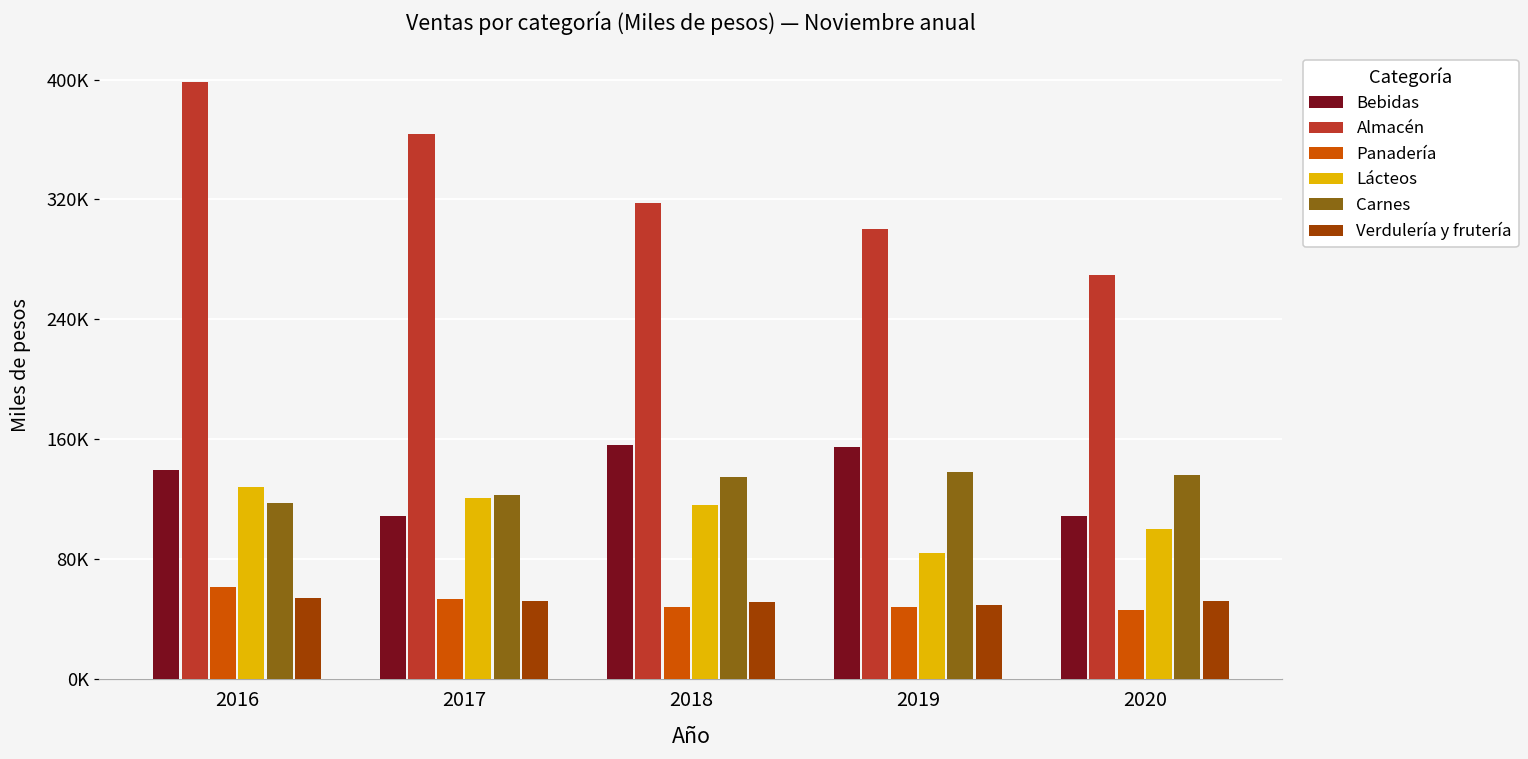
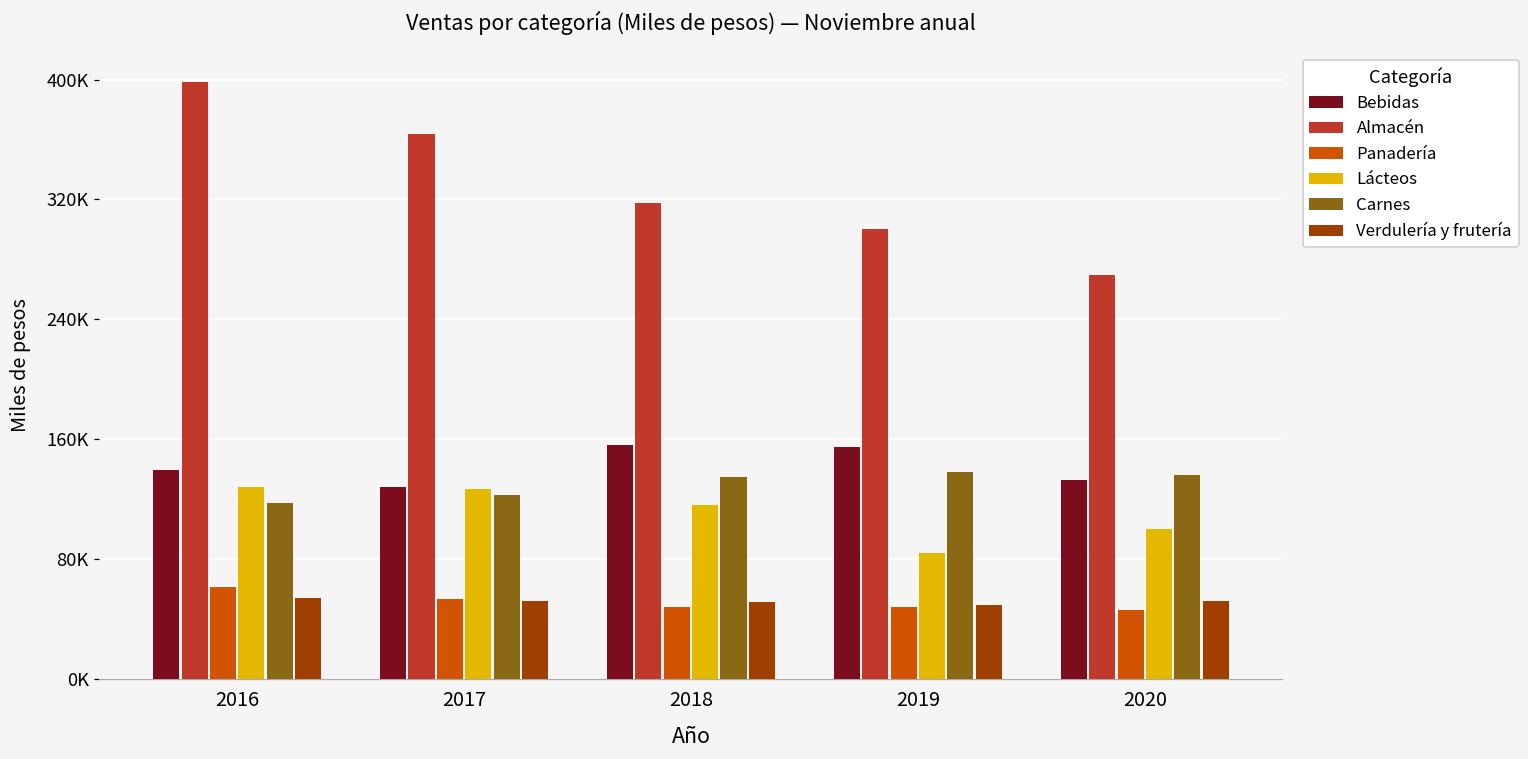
  {
    "Bebidas": {
      "2016": 140000,
-     "2017": 109000,
+     "2017": 128000,
      "2018": 156000,
      "2019": 155000,
-     "2020": 109000
+     "2020": 133000
    },
    "Lácteos": {
      "2016": 128000,
-     "2017": 121000,
+     "2017": 127000,
      "2018": 116000,
      "2019": 84000,
      "2020": 100000
    }
  }
